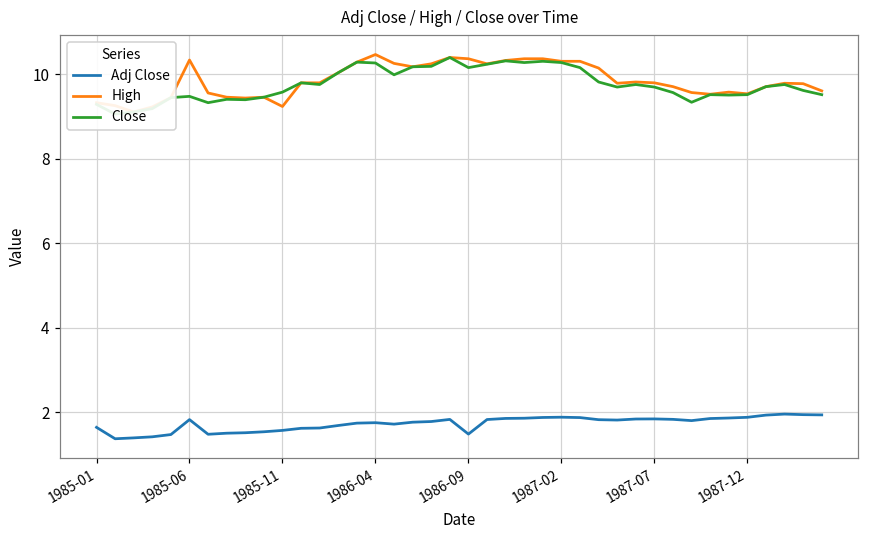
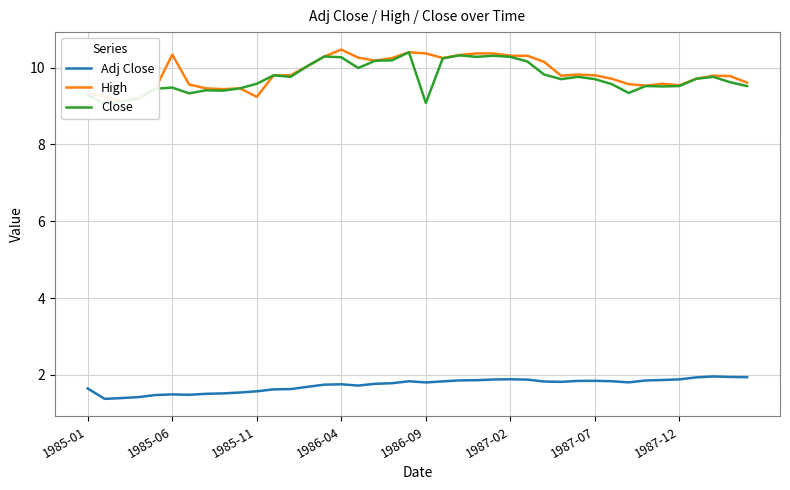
  {
    "Adj Close": {
      "1985-01": 1.6,
-     "1985-06": 1.8,
+     "1985-06": 1.5,
      "1985-11": 1.6,
      "1986-04": 1.8,
-     "1986-09": 1.5,
+     "1986-09": 1.8,
      "1987-02": 1.9,
      "1987-07": 1.8,
      "1987-12": 1.9
    },
    "High": {
      "1985-06": 10.3,
      "1985-11": 9.2,
      "1986-04": 10.5,
      "1986-09": 10.4,
      "1987-07": 9.8
    },
    "Close": {
      "1985-06": 9.5,
      "1985-11": 9.6,
      "1986-04": 10.3,
-     "1986-09": 10.2,
+     "1986-09": 9.1,
      "1987-07": 9.7
    }
  }
